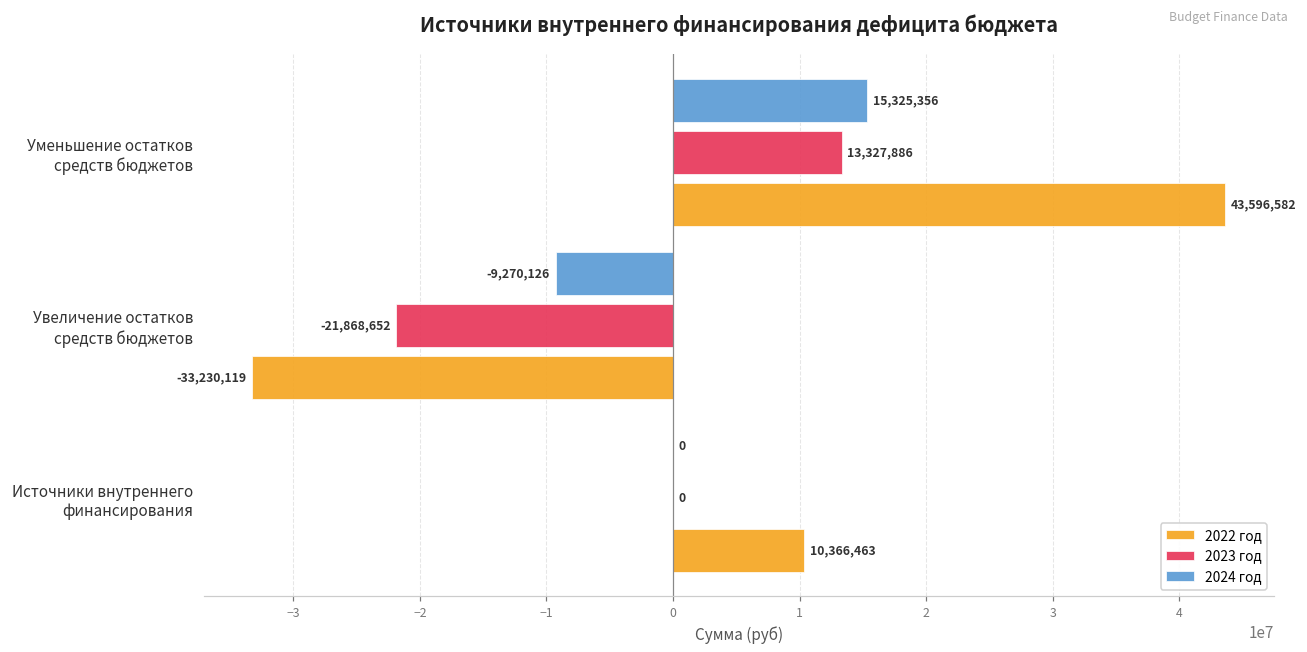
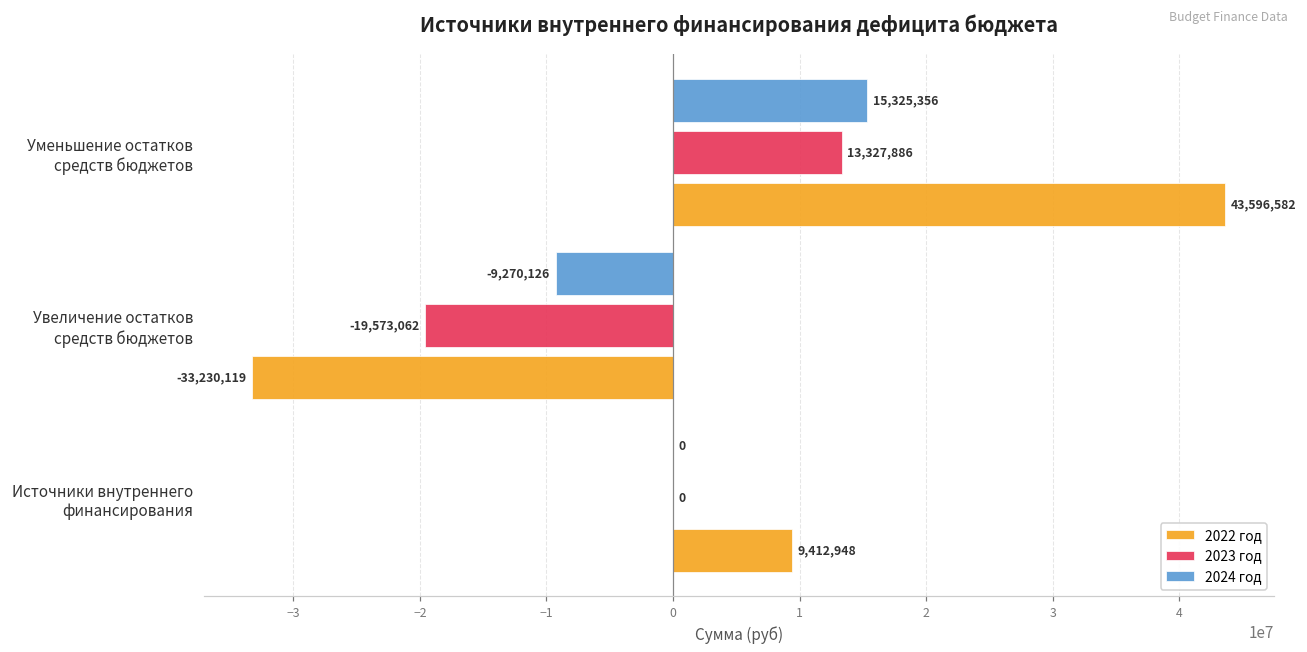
  {
    "2022 год": {
      "Уменьшение остатков средств бюджетов": "43,596,582",
      "Увеличение остатков средств бюджетов": "-33,230,119",
-     "Источники внутреннего финансирования": "10,366,463"
+     "Источники внутреннего финансирования": "9,412,948"
    },
    "2023 год": {
      "Уменьшение остатков средств бюджетов": "13,327,886",
-     "Увеличение остатков средств бюджетов": "-21,868,652",
+     "Увеличение остатков средств бюджетов": "-19,573,062",
      "Источники внутреннего финансирования": "0"
    },
    "2024 год": {
      "Уменьшение остатков средств бюджетов": "15,325,356",
      "Увеличение остатков средств бюджетов": "-9,270,126",
      "Источники внутреннего финансирования": "0"
    }
  }
